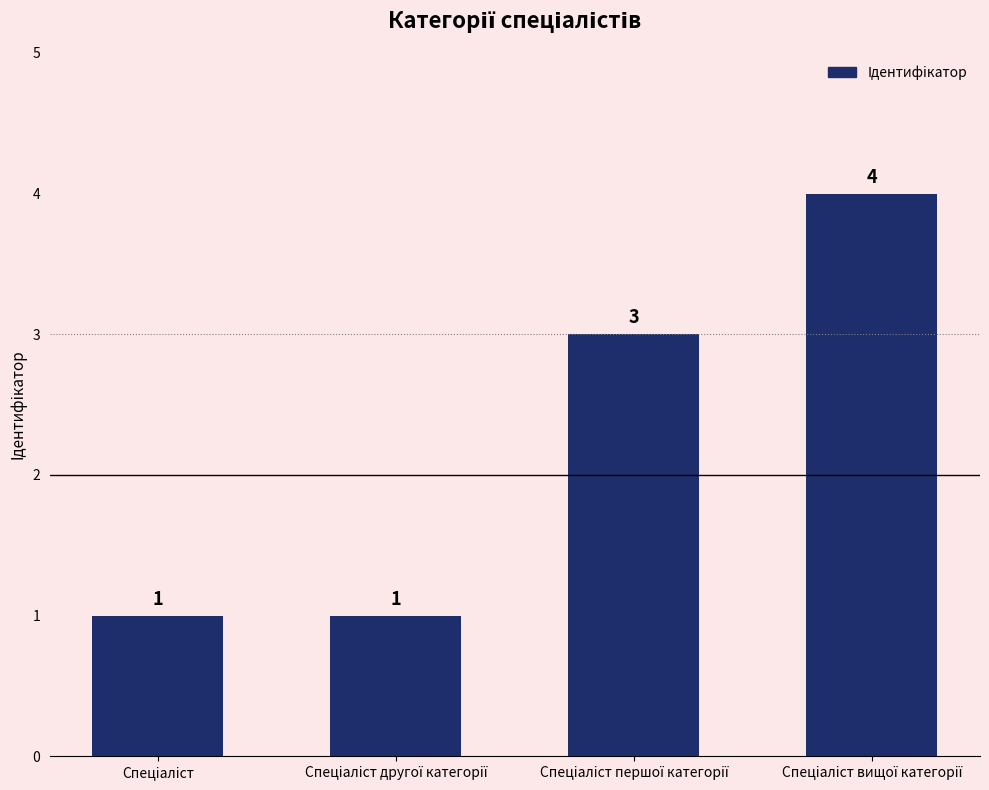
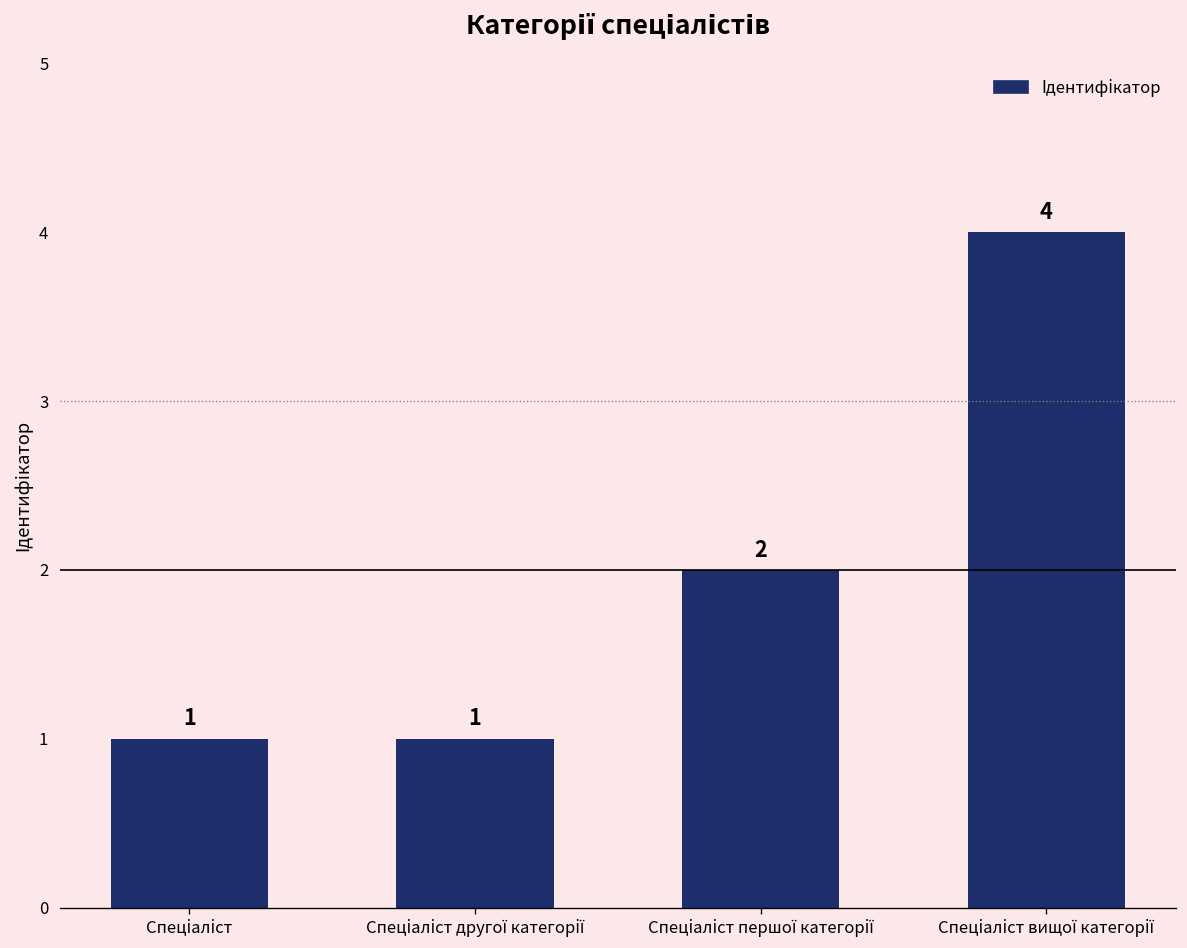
  {
    "Спеціаліст": 1,
    "Спеціаліст другої категорії": 1,
-   "Спеціаліст першої категорії": 3,
+   "Спеціаліст першої категорії": 2,
    "Спеціаліст вищої категорії": 4
  }
